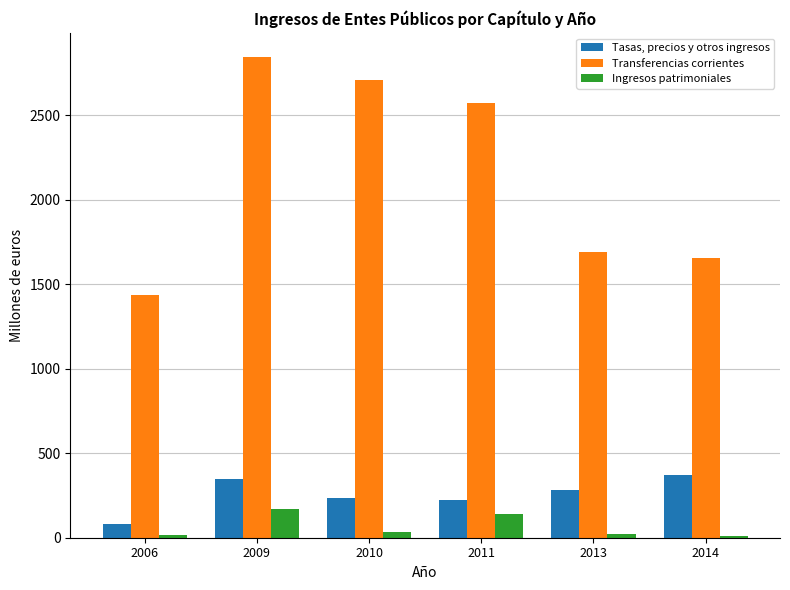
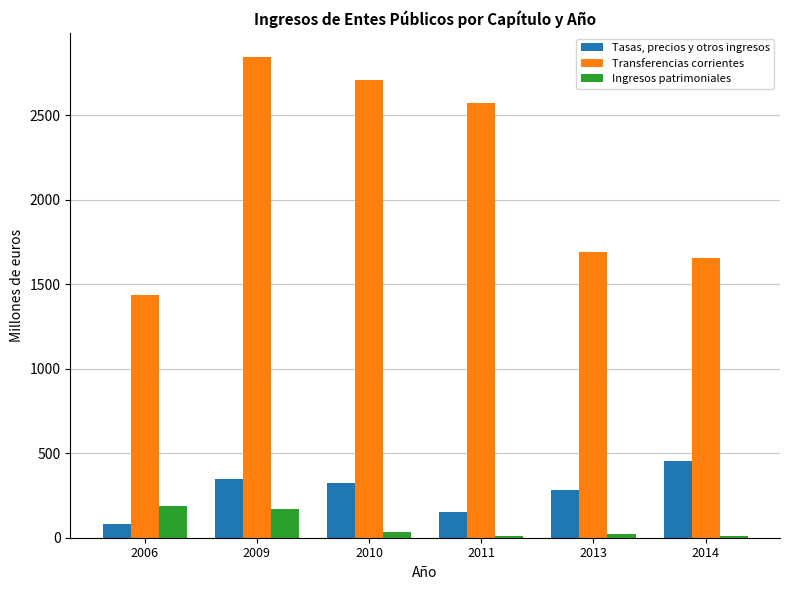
  {
    "Tasas, precios y otros ingresos": {
      "2006": 80,
      "2009": 350,
-     "2010": 240,
-     "2011": 220,
+     "2010": 320,
+     "2011": 150,
      "2013": 280,
-     "2014": 370
+     "2014": 450
    },
    "Transferencias corrientes": {
      "2006": 1440,
      "2009": 2840,
      "2010": 2710,
      "2011": 2570,
      "2013": 1690,
      "2014": 1660
    },
    "Ingresos patrimoniales": {
-     "2006": 10,
+     "2006": 190,
      "2009": 170,
      "2010": 30,
-     "2011": 140,
+     "2011": 10,
      "2013": 20
    }
  }
